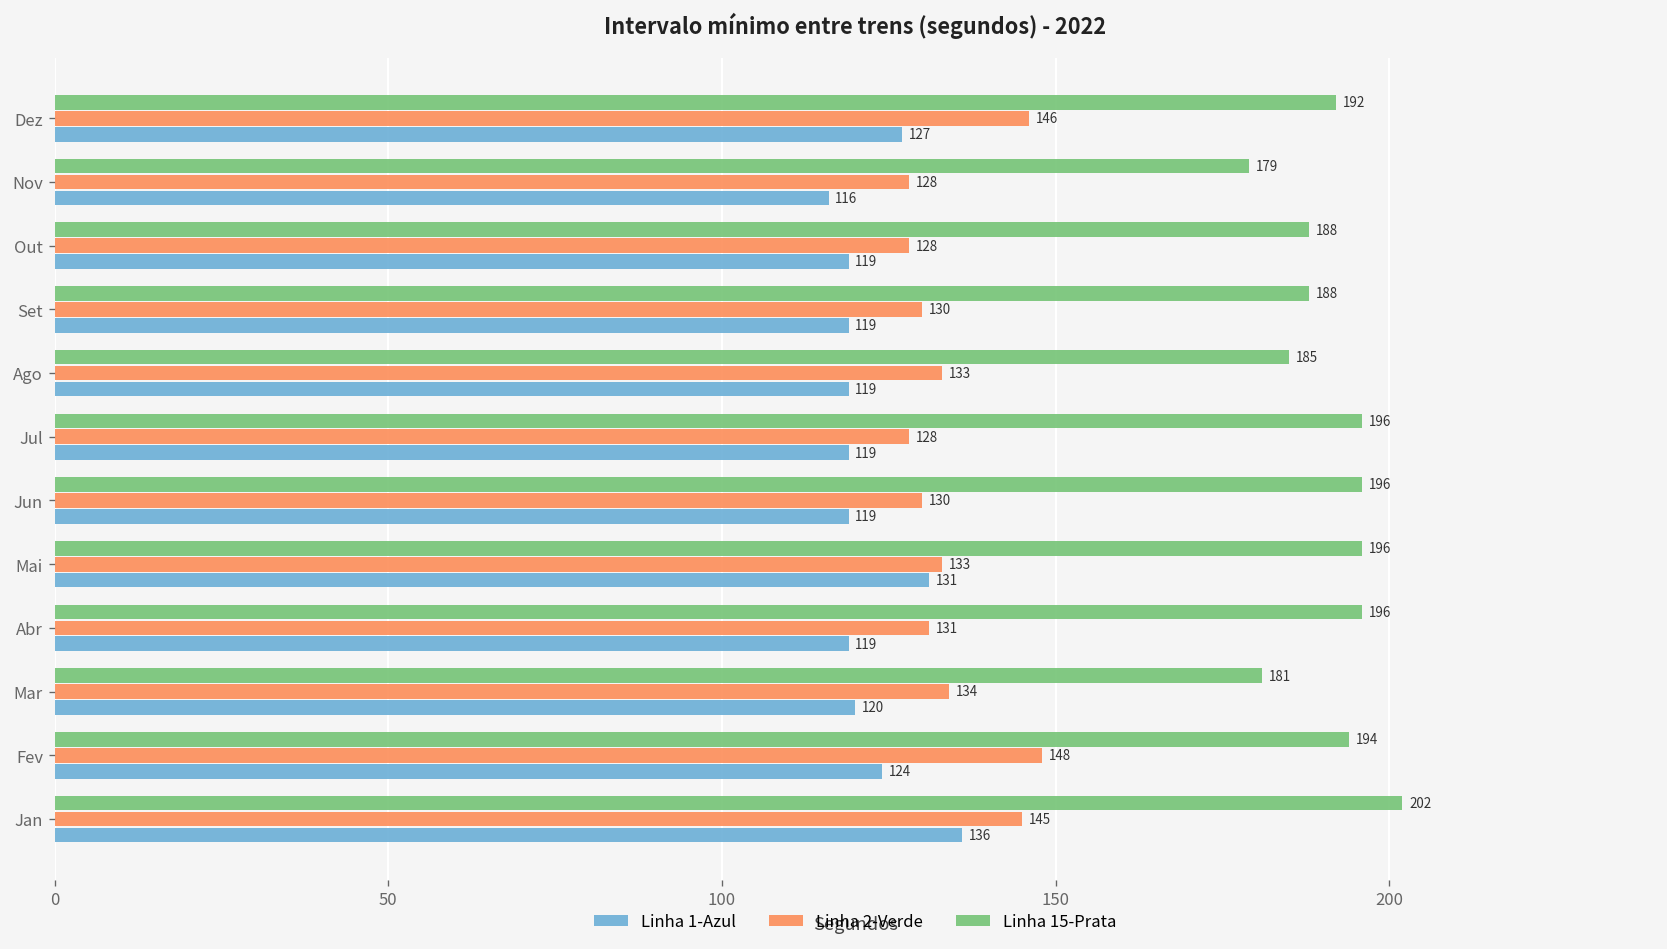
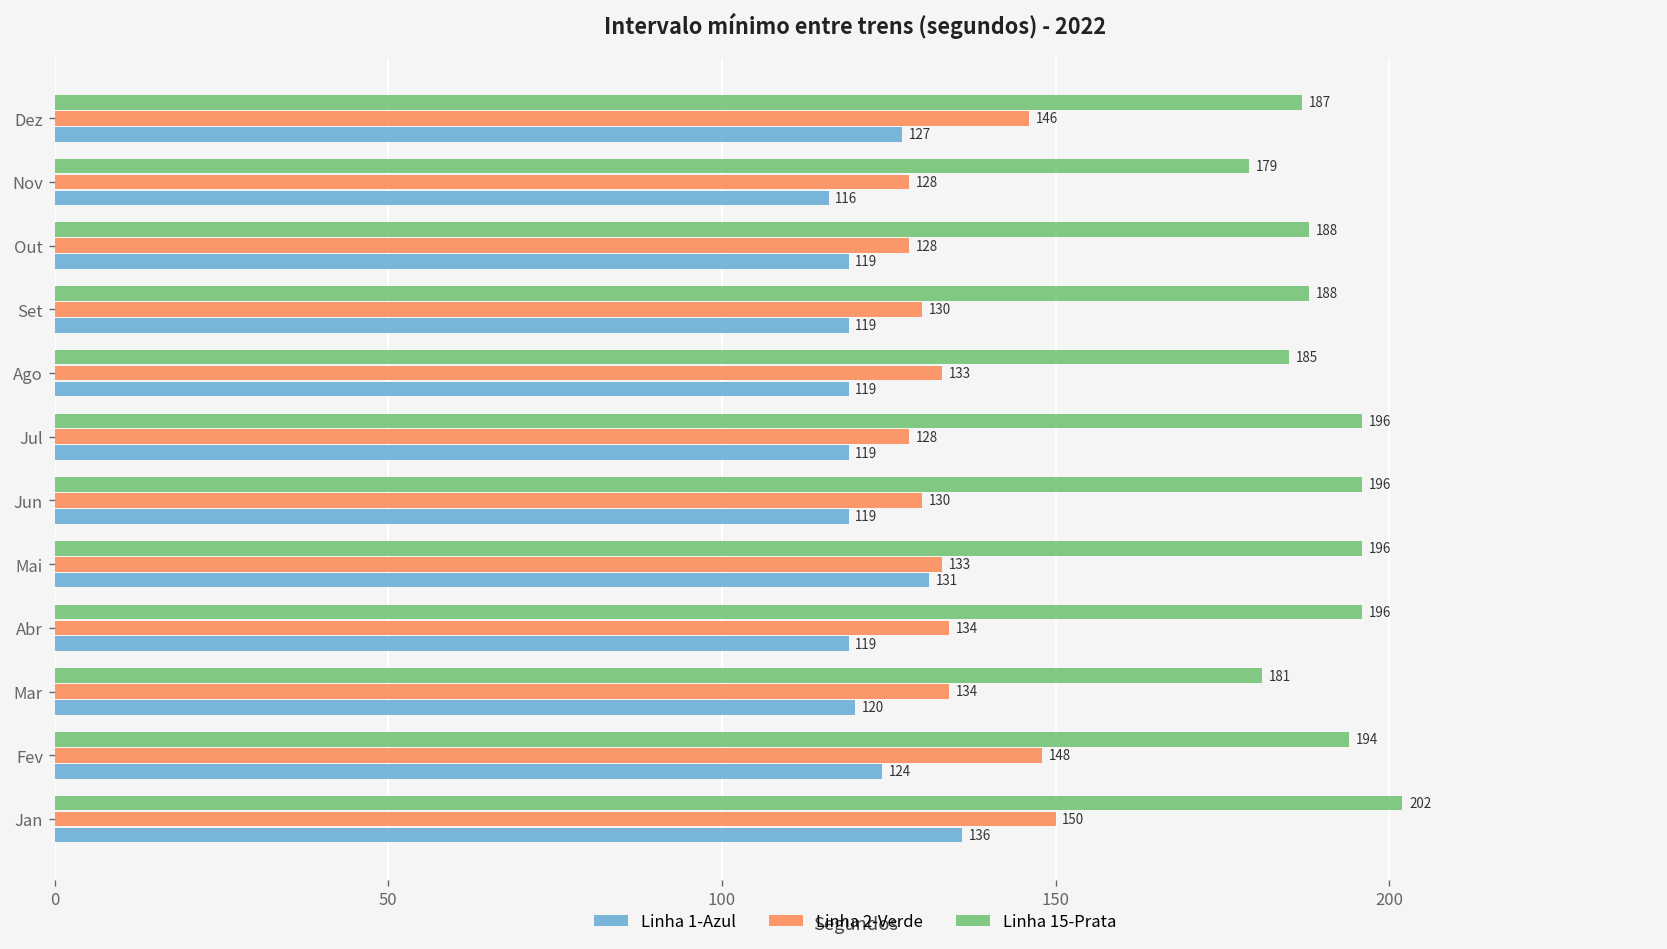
  {
    "Linha 1-Azul": {
      "Dez": 127,
      "Nov": 116,
      "Out": 119,
      "Set": 119,
      "Ago": 119,
      "Jul": 119,
      "Jun": 119,
      "Mai": 131,
      "Abr": 119,
      "Mar": 120,
      "Fev": 124,
      "Jan": 136
    },
    "Linha 2-Verde": {
      "Dez": 146,
      "Nov": 128,
      "Out": 128,
      "Set": 130,
      "Ago": 133,
      "Jul": 128,
      "Jun": 130,
      "Mai": 133,
-     "Abr": 131,
+     "Abr": 134,
      "Mar": 134,
      "Fev": 148,
-     "Jan": 145
+     "Jan": 150
    },
    "Linha 15-Prata": {
-     "Dez": 192,
+     "Dez": 187,
      "Nov": 179,
      "Out": 188,
      "Set": 188,
      "Ago": 185,
      "Jul": 196,
      "Jun": 196,
      "Mai": 196,
      "Abr": 196,
      "Mar": 181,
      "Fev": 194,
      "Jan": 202
    }
  }
